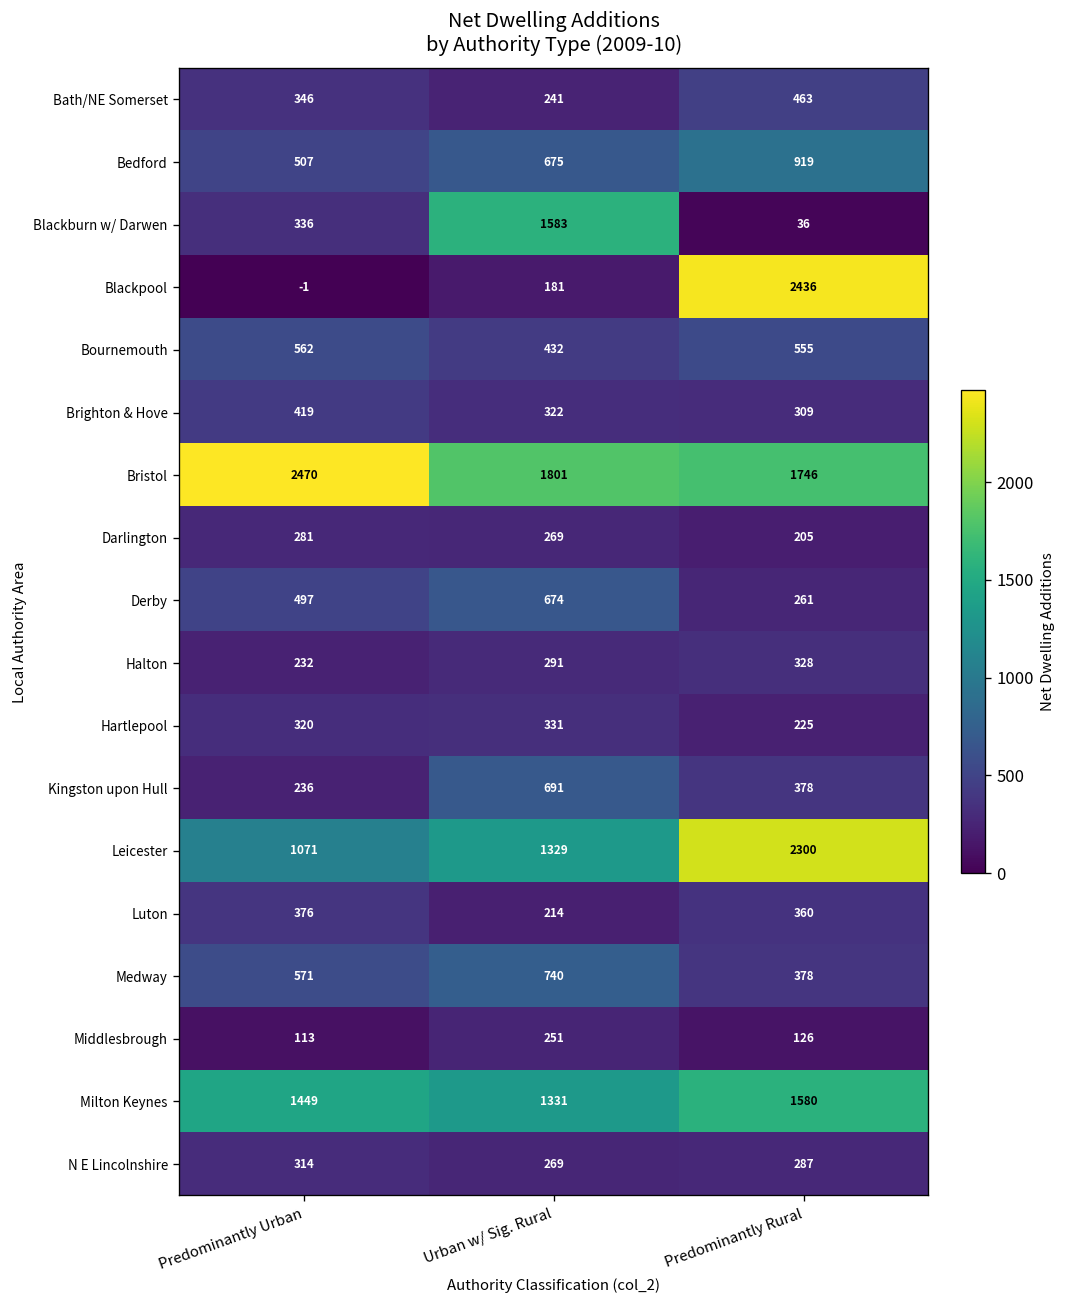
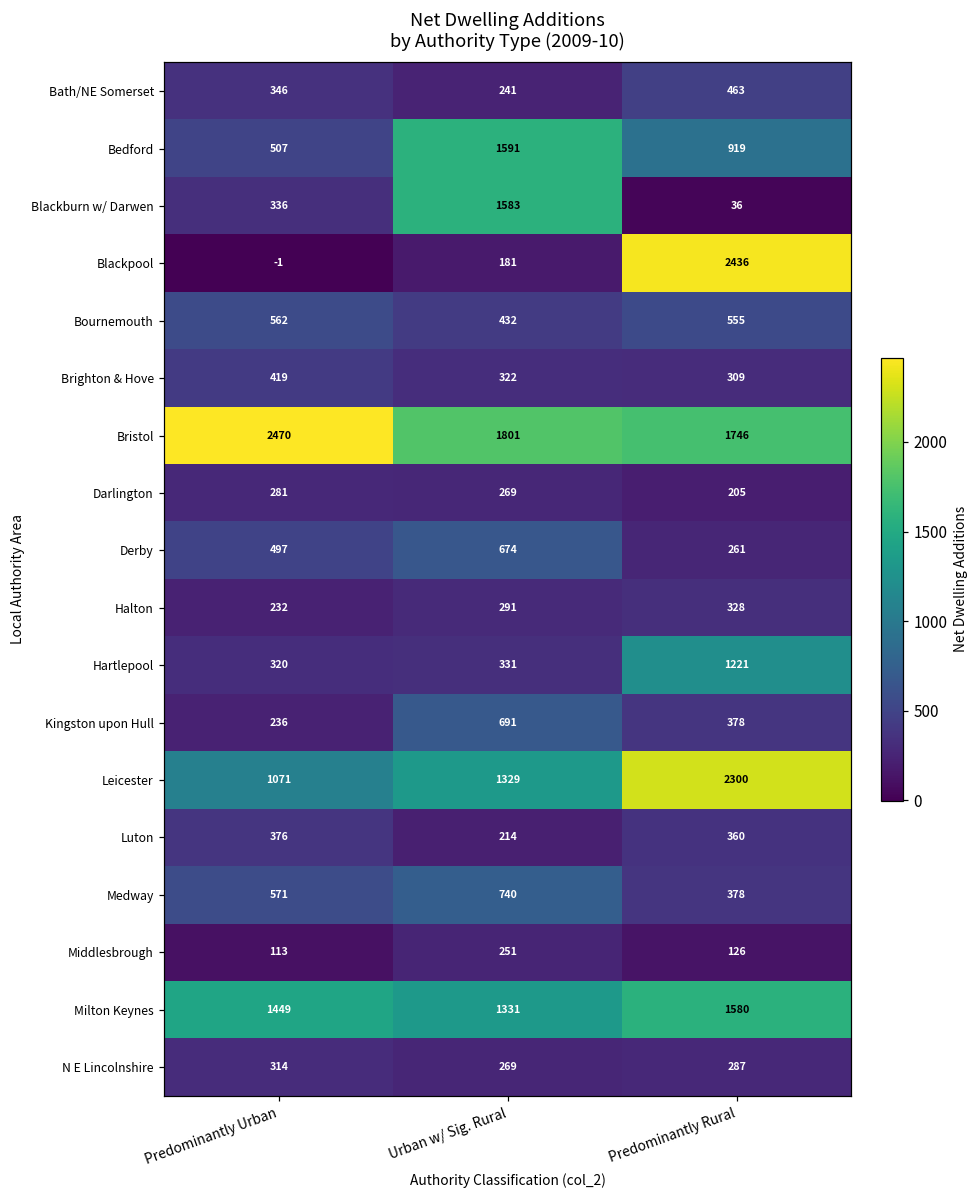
  {
    "Bath/NE Somerset": {
      "Predominantly Urban": 346,
      "Urban w/ Sig. Rural": 241,
      "Predominantly Rural": 463
    },
    "Bedford": {
      "Predominantly Urban": 507,
-     "Urban w/ Sig. Rural": 675,
+     "Urban w/ Sig. Rural": 1591,
      "Predominantly Rural": 919
    },
    "Blackburn w/ Darwen": {
      "Predominantly Urban": 336,
      "Urban w/ Sig. Rural": 1583,
      "Predominantly Rural": 36
    },
    "Blackpool": {
      "Predominantly Urban": -1,
      "Urban w/ Sig. Rural": 181,
      "Predominantly Rural": 2436
    },
    "Bournemouth": {
      "Predominantly Urban": 562,
      "Urban w/ Sig. Rural": 432,
      "Predominantly Rural": 555
    },
    "Brighton & Hove": {
      "Predominantly Urban": 419,
      "Urban w/ Sig. Rural": 322,
      "Predominantly Rural": 309
    },
    "Bristol": {
      "Predominantly Urban": 2470,
      "Urban w/ Sig. Rural": 1801,
      "Predominantly Rural": 1746
    },
    "Darlington": {
      "Predominantly Urban": 281,
      "Urban w/ Sig. Rural": 269,
      "Predominantly Rural": 205
    },
    "Derby": {
      "Predominantly Urban": 497,
      "Urban w/ Sig. Rural": 674,
      "Predominantly Rural": 261
    },
    "Halton": {
      "Predominantly Urban": 232,
      "Urban w/ Sig. Rural": 291,
      "Predominantly Rural": 328
    },
    "Hartlepool": {
      "Predominantly Urban": 320,
      "Urban w/ Sig. Rural": 331,
-     "Predominantly Rural": 225
+     "Predominantly Rural": 1221
    },
    "Kingston upon Hull": {
      "Predominantly Urban": 236,
      "Urban w/ Sig. Rural": 691,
      "Predominantly Rural": 378
    },
    "Leicester": {
      "Predominantly Urban": 1071,
      "Urban w/ Sig. Rural": 1329,
      "Predominantly Rural": 2300
    },
    "Luton": {
      "Predominantly Urban": 376,
      "Urban w/ Sig. Rural": 214,
      "Predominantly Rural": 360
    },
    "Medway": {
      "Predominantly Urban": 571,
      "Urban w/ Sig. Rural": 740,
      "Predominantly Rural": 378
    },
    "Middlesbrough": {
      "Predominantly Urban": 113,
      "Urban w/ Sig. Rural": 251,
      "Predominantly Rural": 126
    },
    "Milton Keynes": {
      "Predominantly Urban": 1449,
      "Urban w/ Sig. Rural": 1331,
      "Predominantly Rural": 1580
    },
    "N E Lincolnshire": {
      "Predominantly Urban": 314,
      "Urban w/ Sig. Rural": 269,
      "Predominantly Rural": 287
    }
  }
